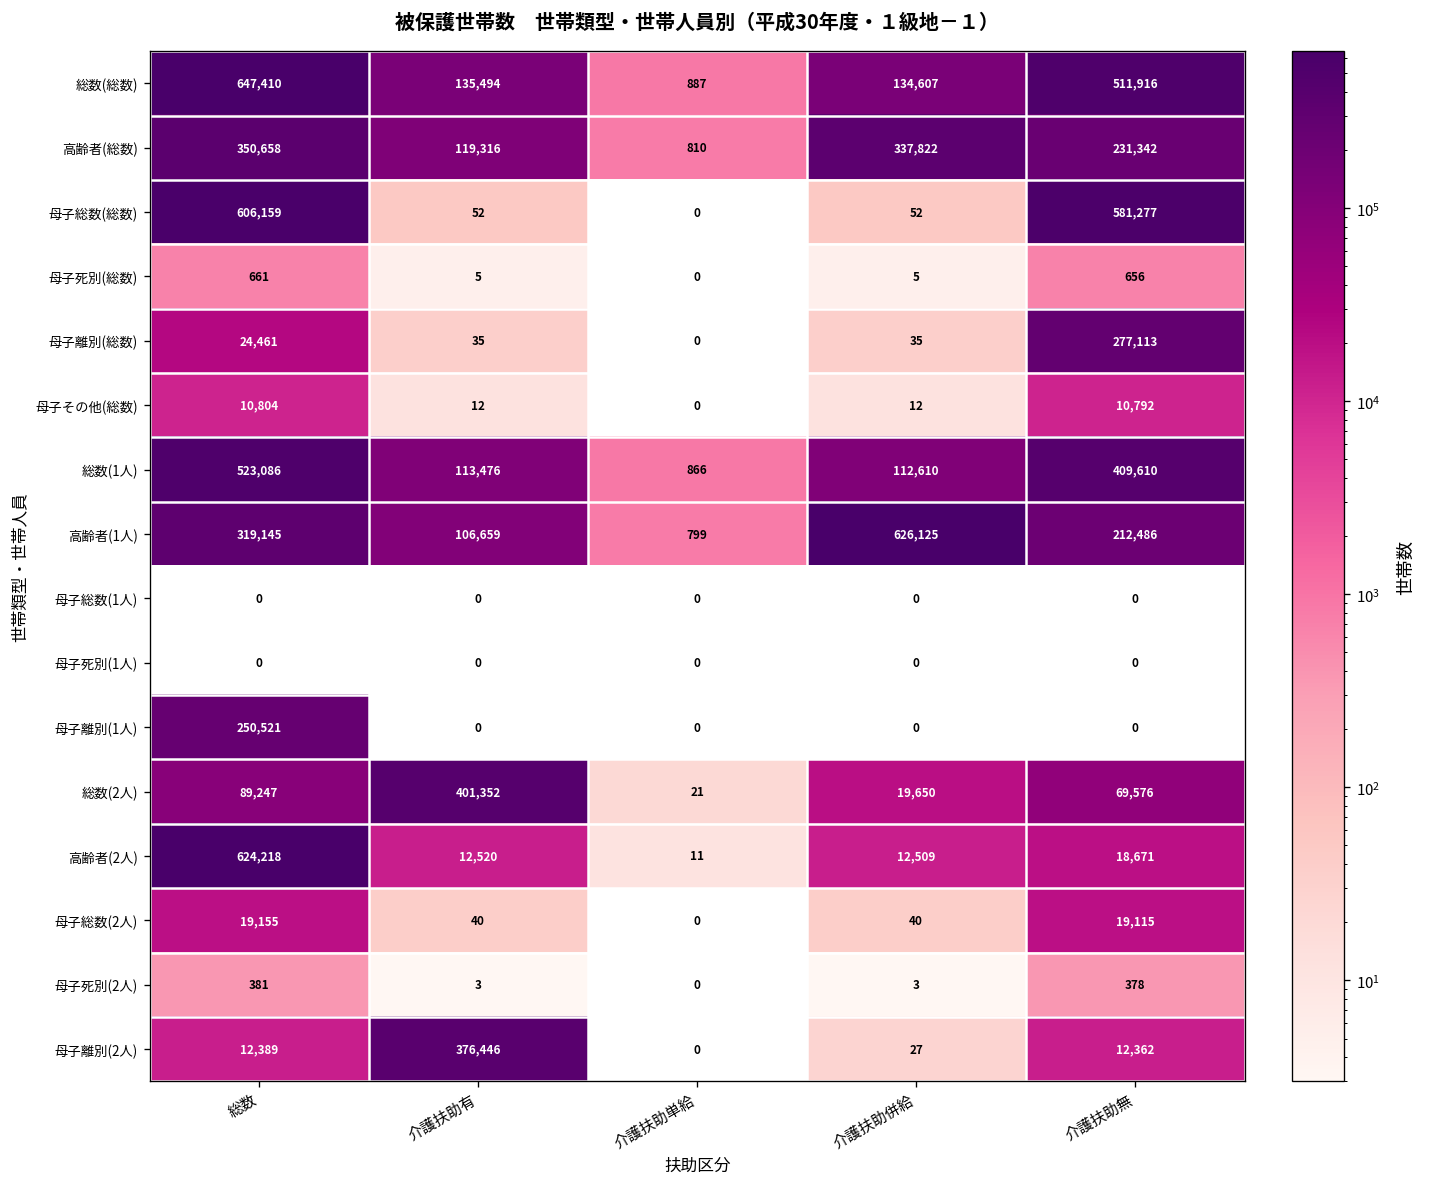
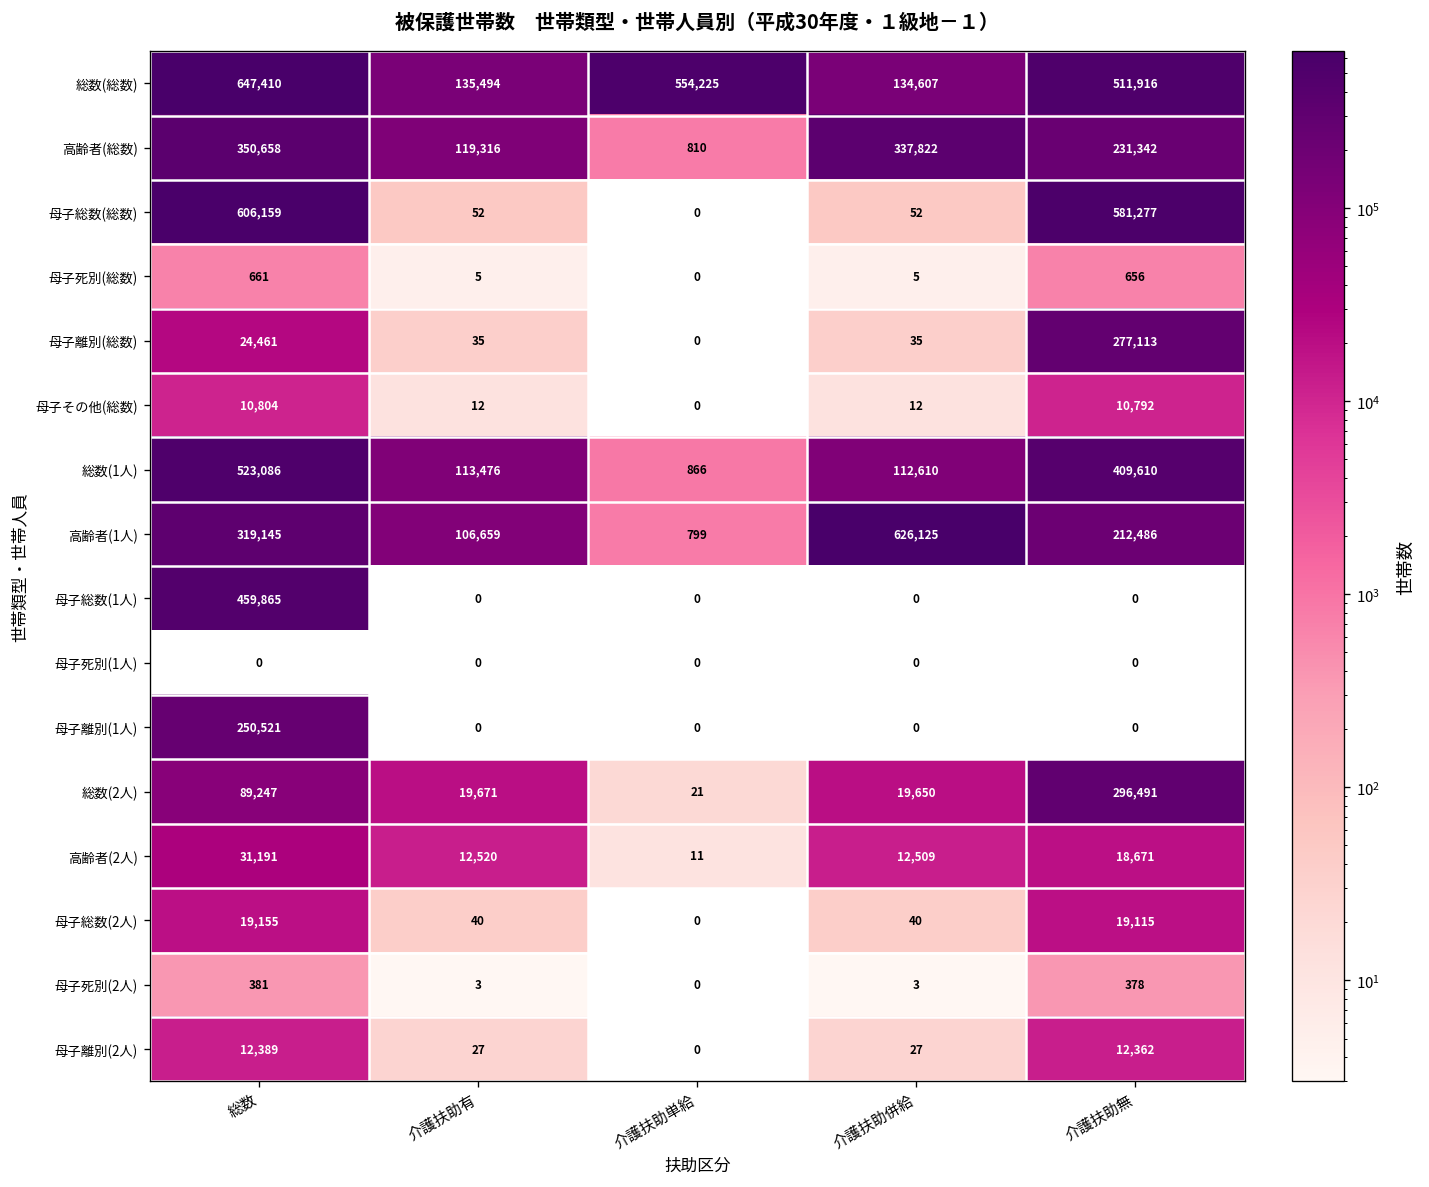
  {
    "総数(総数)": {
      "総数": "647,410",
      "介護扶助有": "135,494",
-     "介護扶助単給": "887",
+     "介護扶助単給": "554,225",
      "介護扶助併給": "134,607",
      "介護扶助無": "511,916"
    },
    "高齢者(総数)": {
      "総数": "350,658",
      "介護扶助有": "119,316",
      "介護扶助単給": "810",
      "介護扶助併給": "337,822",
      "介護扶助無": "231,342"
    },
    "母子総数(総数)": {
      "総数": "606,159",
      "介護扶助有": "52",
      "介護扶助単給": "0",
      "介護扶助併給": "52",
      "介護扶助無": "581,277"
    },
    "母子死別(総数)": {
      "総数": "661",
      "介護扶助有": "5",
      "介護扶助単給": "0",
      "介護扶助併給": "5",
      "介護扶助無": "656"
    },
    "母子離別(総数)": {
      "総数": "24,461",
      "介護扶助有": "35",
      "介護扶助単給": "0",
      "介護扶助併給": "35",
      "介護扶助無": "277,113"
    },
    "母子その他(総数)": {
      "総数": "10,804",
      "介護扶助有": "12",
      "介護扶助単給": "0",
      "介護扶助併給": "12",
      "介護扶助無": "10,792"
    },
    "総数(1人)": {
      "総数": "523,086",
      "介護扶助有": "113,476",
      "介護扶助単給": "866",
      "介護扶助併給": "112,610",
      "介護扶助無": "409,610"
    },
    "高齢者(1人)": {
      "総数": "319,145",
      "介護扶助有": "106,659",
      "介護扶助単給": "799",
      "介護扶助併給": "626,125",
      "介護扶助無": "212,486"
    },
    "母子総数(1人)": {
-     "総数": "0",
+     "総数": "459,865",
      "介護扶助有": "0",
      "介護扶助単給": "0",
      "介護扶助併給": "0",
      "介護扶助無": "0"
    },
    "母子死別(1人)": {
      "総数": "0",
      "介護扶助有": "0",
      "介護扶助単給": "0",
      "介護扶助併給": "0",
      "介護扶助無": "0"
    },
    "母子離別(1人)": {
      "総数": "250,521",
      "介護扶助有": "0",
      "介護扶助単給": "0",
      "介護扶助併給": "0",
      "介護扶助無": "0"
    },
    "総数(2人)": {
      "総数": "89,247",
-     "介護扶助有": "401,352",
+     "介護扶助有": "19,671",
      "介護扶助単給": "21",
      "介護扶助併給": "19,650",
-     "介護扶助無": "69,576"
+     "介護扶助無": "296,491"
    },
    "高齢者(2人)": {
-     "総数": "624,218",
+     "総数": "31,191",
      "介護扶助有": "12,520",
      "介護扶助単給": "11",
      "介護扶助併給": "12,509",
      "介護扶助無": "18,671"
    },
    "母子総数(2人)": {
      "総数": "19,155",
      "介護扶助有": "40",
      "介護扶助単給": "0",
      "介護扶助併給": "40",
      "介護扶助無": "19,115"
    },
    "母子死別(2人)": {
      "総数": "381",
      "介護扶助有": "3",
      "介護扶助単給": "0",
      "介護扶助併給": "3",
      "介護扶助無": "378"
    },
    "母子離別(2人)": {
      "総数": "12,389",
-     "介護扶助有": "376,446",
+     "介護扶助有": "27",
      "介護扶助単給": "0",
      "介護扶助併給": "27",
      "介護扶助無": "12,362"
    }
  }
